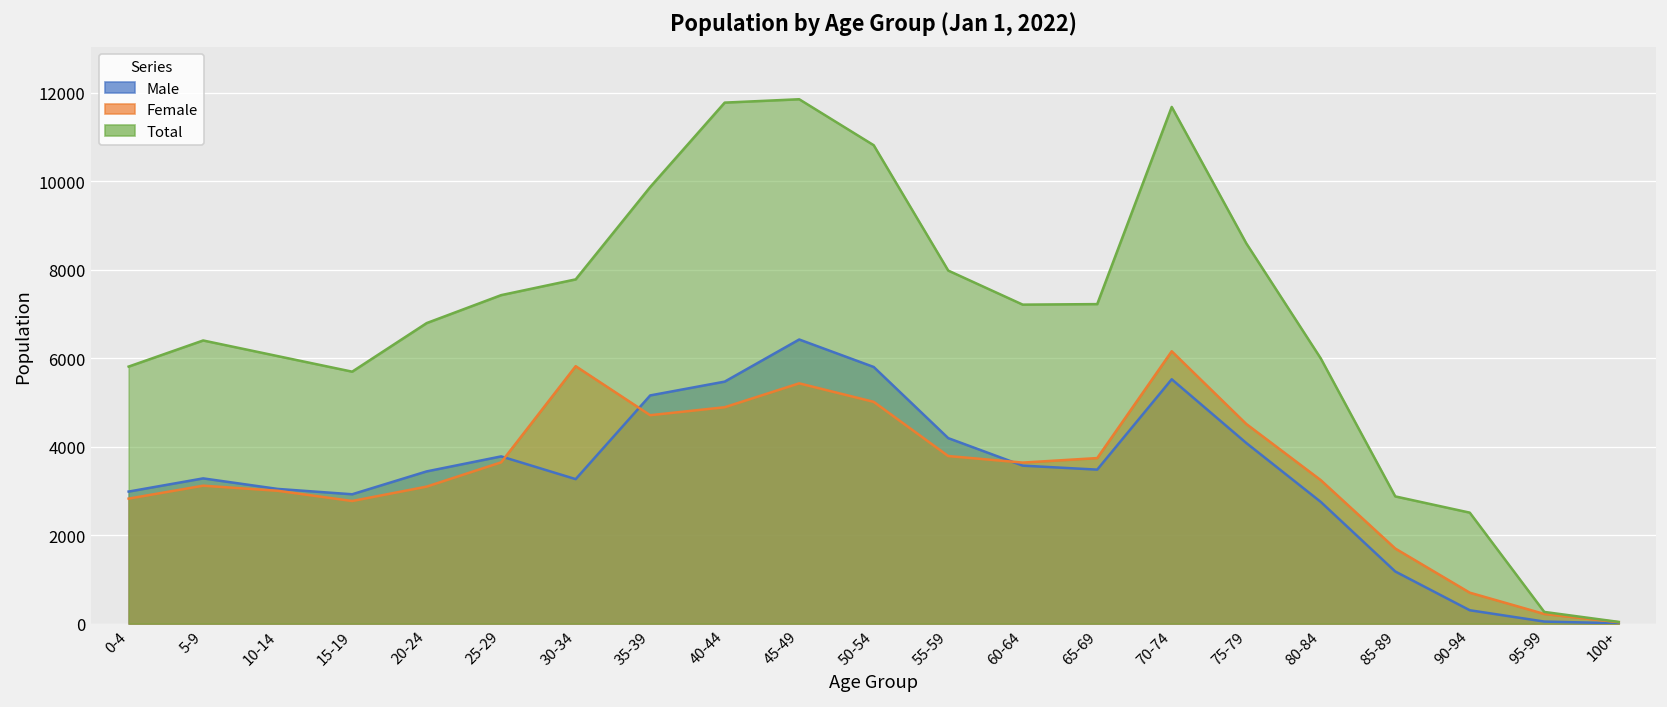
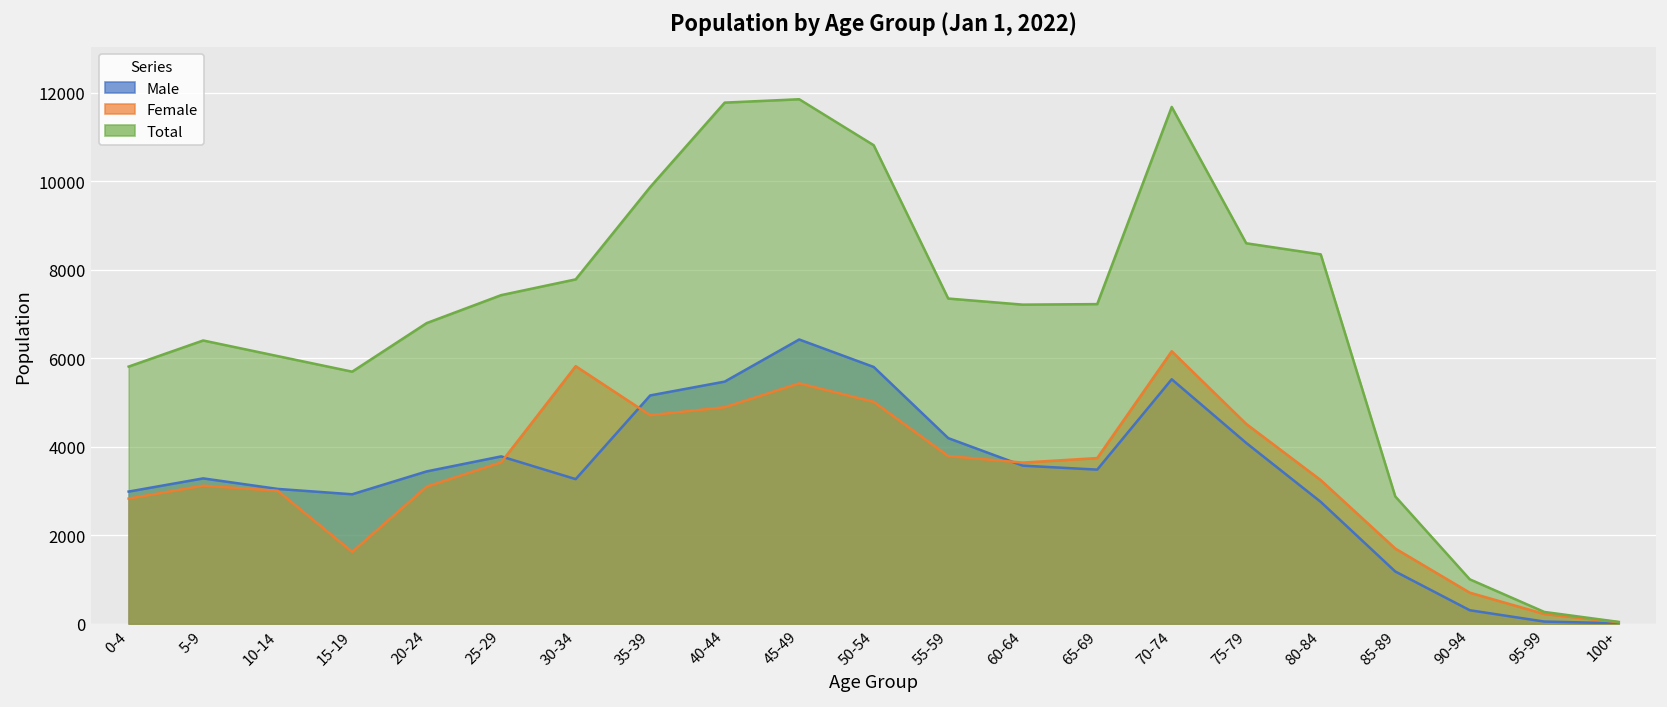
  {
    "Male": {
      "0-4": 3000,
      "5-9": 3300,
      "15-19": 2900,
      "20-24": 3400,
      "25-29": 3800,
      "30-34": 3300,
      "35-39": 5200,
      "40-44": 5500,
      "45-49": 6400,
      "50-54": 5800,
      "55-59": 4200,
      "60-64": 3600,
      "65-69": 3500,
      "70-74": 5500,
      "75-79": 4100,
      "80-84": 2800,
      "85-89": 1200,
      "90-94": 300,
      "95-99": 0
    },
    "Female": {
      "0-4": 2800,
      "5-9": 3100,
-     "15-19": 2800,
+     "15-19": 1600,
      "20-24": 3100,
      "25-29": 3600,
      "30-34": 5800,
      "35-39": 4700,
      "40-44": 4900,
      "45-49": 5400,
      "50-54": 5000,
      "55-59": 3800,
      "60-64": 3600,
      "65-69": 3700,
      "70-74": 6200,
      "75-79": 4500,
      "80-84": 3200,
      "85-89": 1700,
      "90-94": 700
    },
    "Total": {
      "0-4": 5800,
      "5-9": 6400,
      "10-14": 6000,
      "15-19": 5700,
      "20-24": 6800,
      "25-29": 7400,
      "30-34": 7800,
      "35-39": 9900,
      "40-44": 11800,
      "45-49": 11900,
      "50-54": 10800,
-     "55-59": 8000,
+     "55-59": 7300,
      "60-64": 7200,
      "65-69": 7200,
      "70-74": 11700,
      "75-79": 8600,
-     "80-84": 6000,
+     "80-84": 8300,
      "85-89": 2900,
-     "90-94": 2500
+     "90-94": 1000
    }
  }
